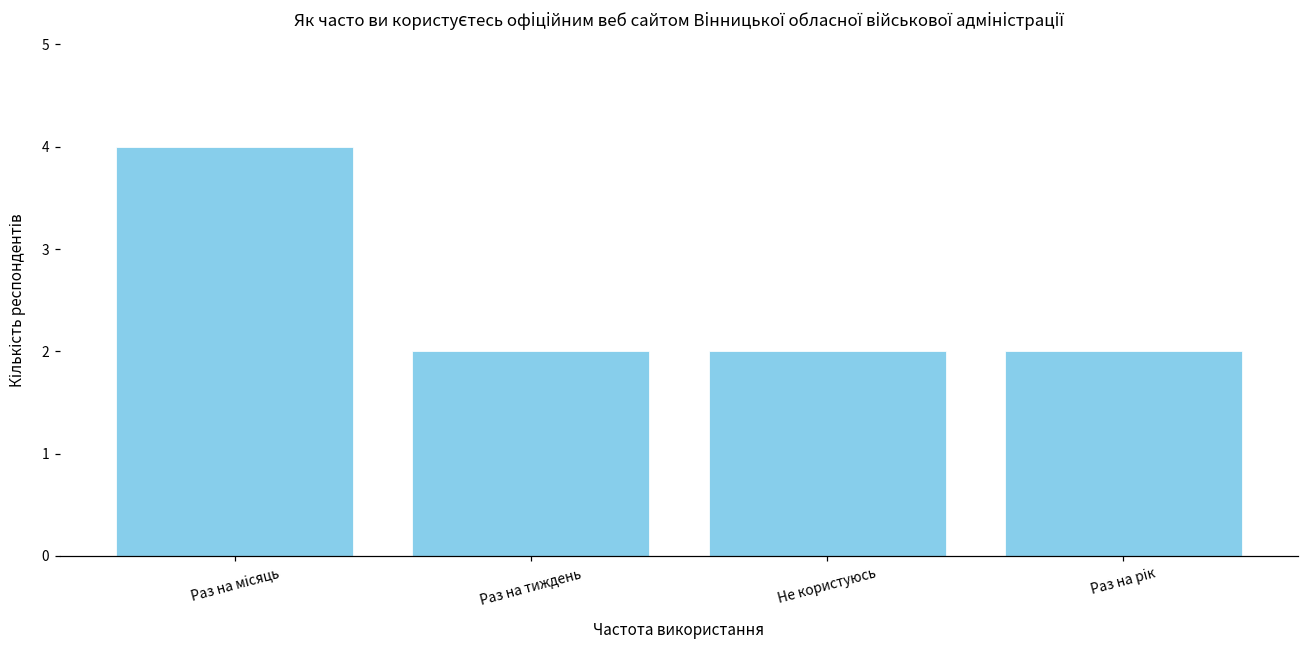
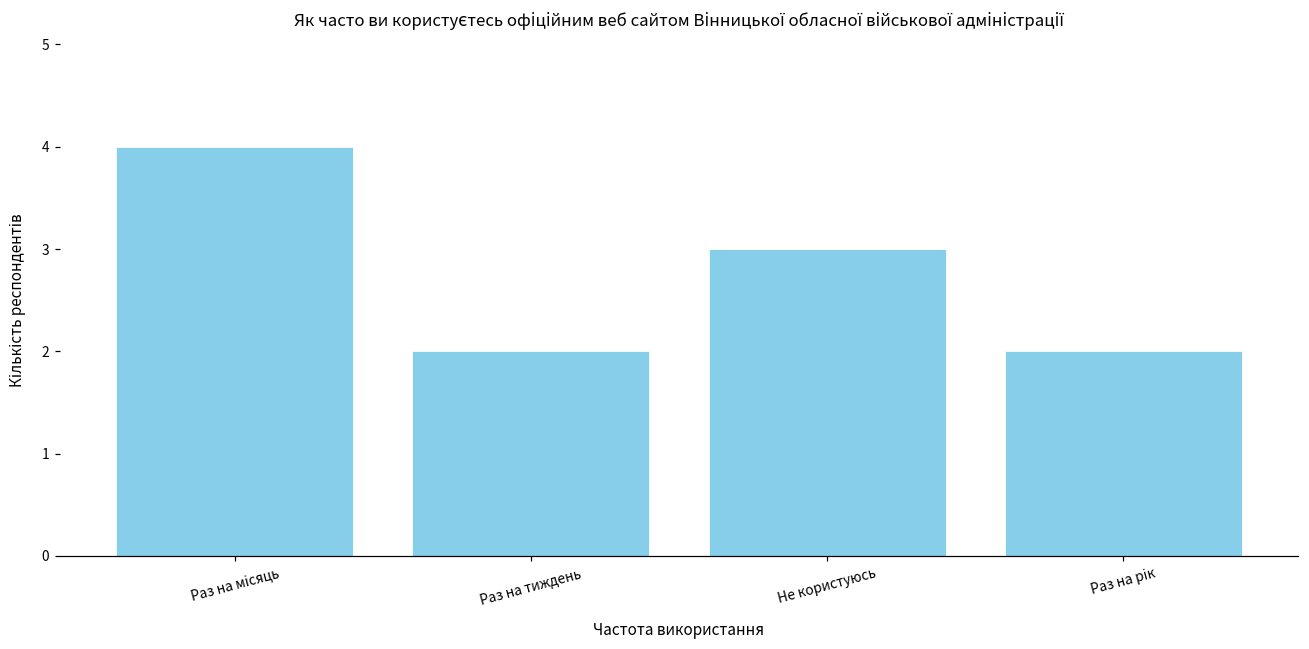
  {
    "Раз на місяць": 4,
    "Раз на тиждень": 2,
-   "Не користуюсь": 2,
+   "Не користуюсь": 3,
    "Раз на рік": 2
  }
